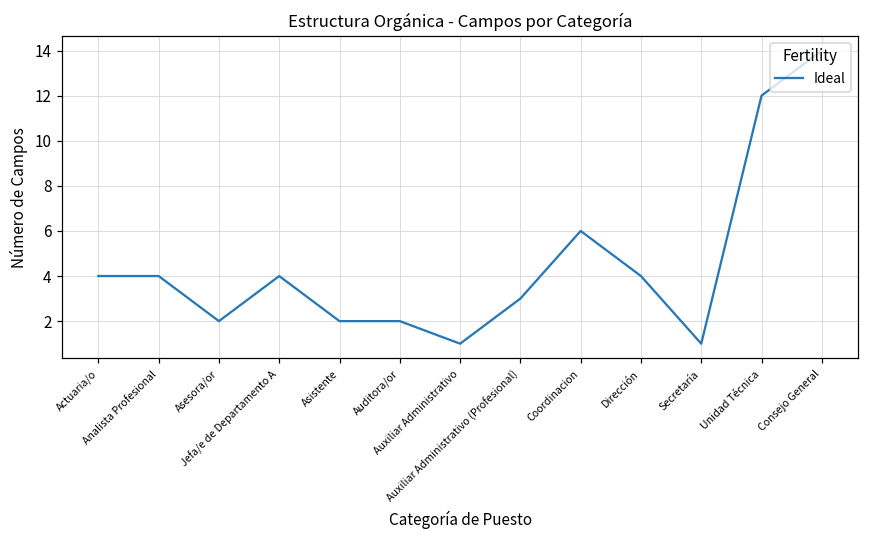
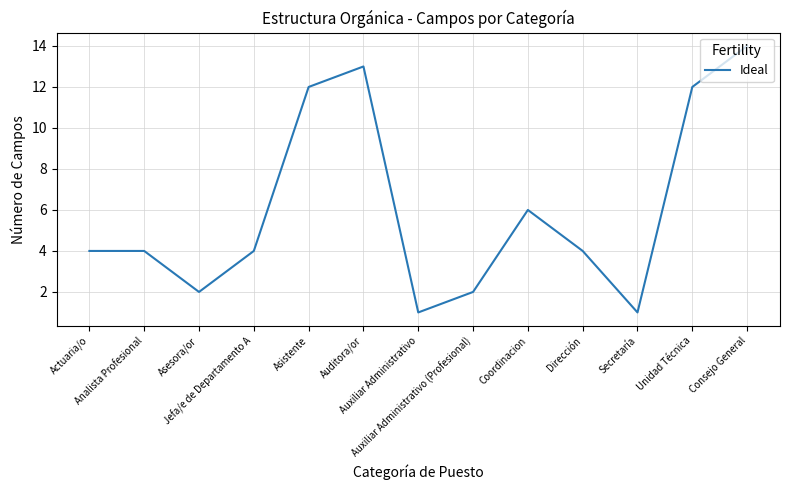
  {
    "Actuaria/o": 4,
    "Analista Profesional": 4,
    "Asesora/or": 2,
    "Jefa/e de Departamento A": 4,
-   "Asistente": 2,
-   "Auditora/or": 2,
+   "Asistente": 12,
+   "Auditora/or": 13,
    "Auxiliar Administrativo": 1,
-   "Auxiliar Administrativo (Profesional)": 3,
+   "Auxiliar Administrativo (Profesional)": 2,
    "Coordinacion": 6,
    "Dirección": 4,
    "Secretaría": 1,
    "Unidad Técnica": 12
  }
